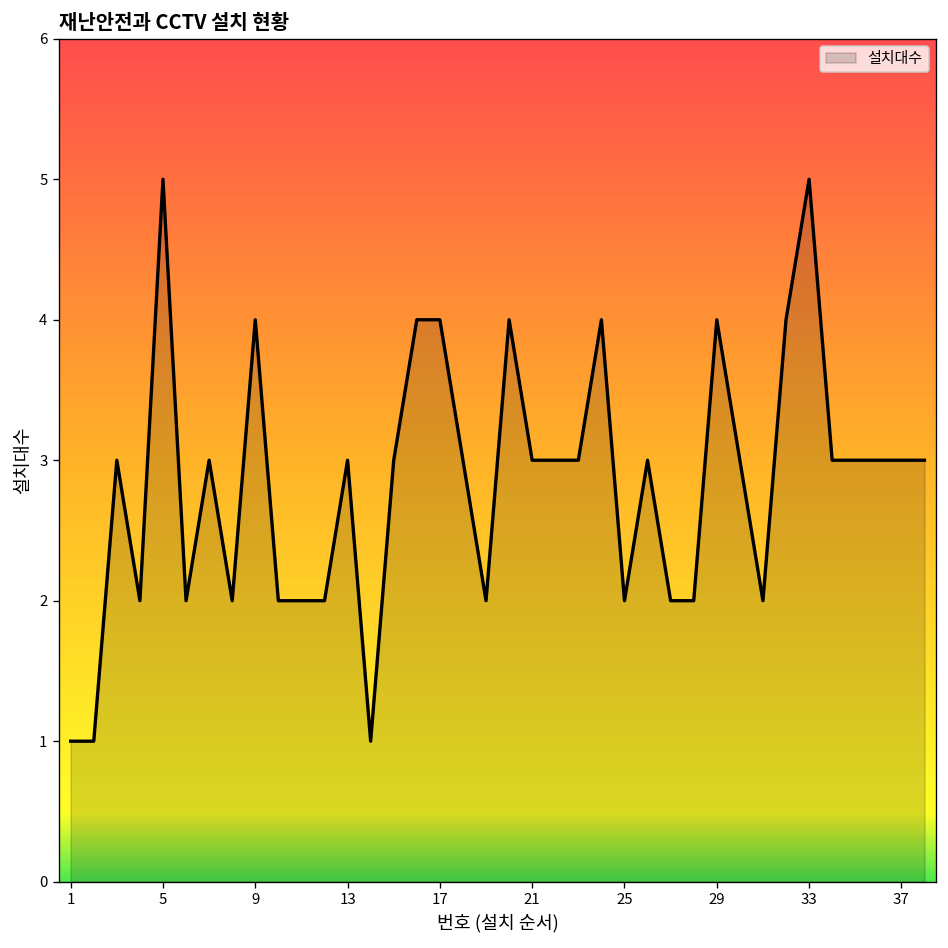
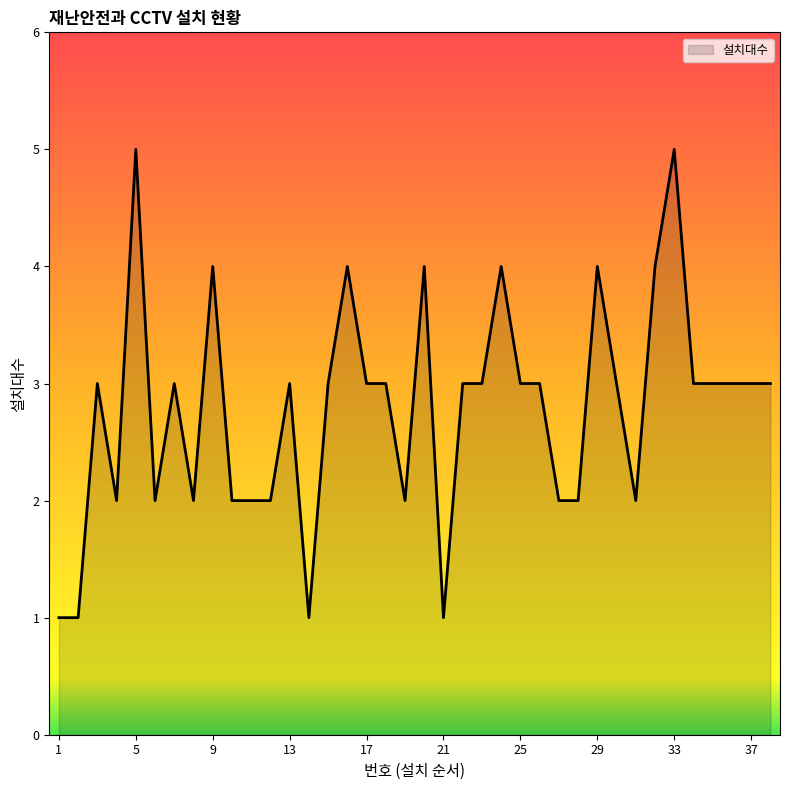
  {
    "1": 1,
    "5": 5,
    "9": 4,
    "13": 3,
-   "17": 4,
-   "21": 3,
-   "25": 2,
+   "17": 3,
+   "21": 1,
+   "25": 3,
    "29": 4,
    "33": 5,
    "37": 3
  }
